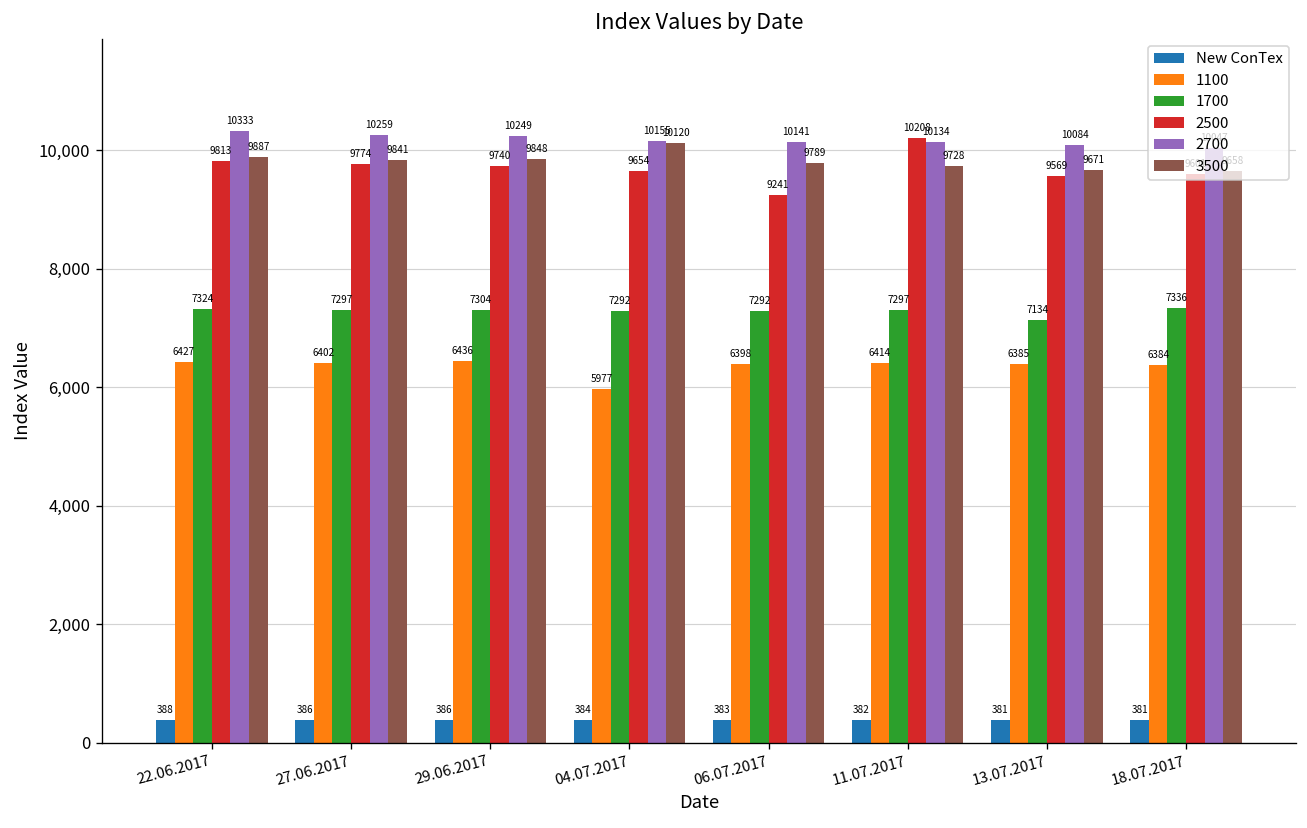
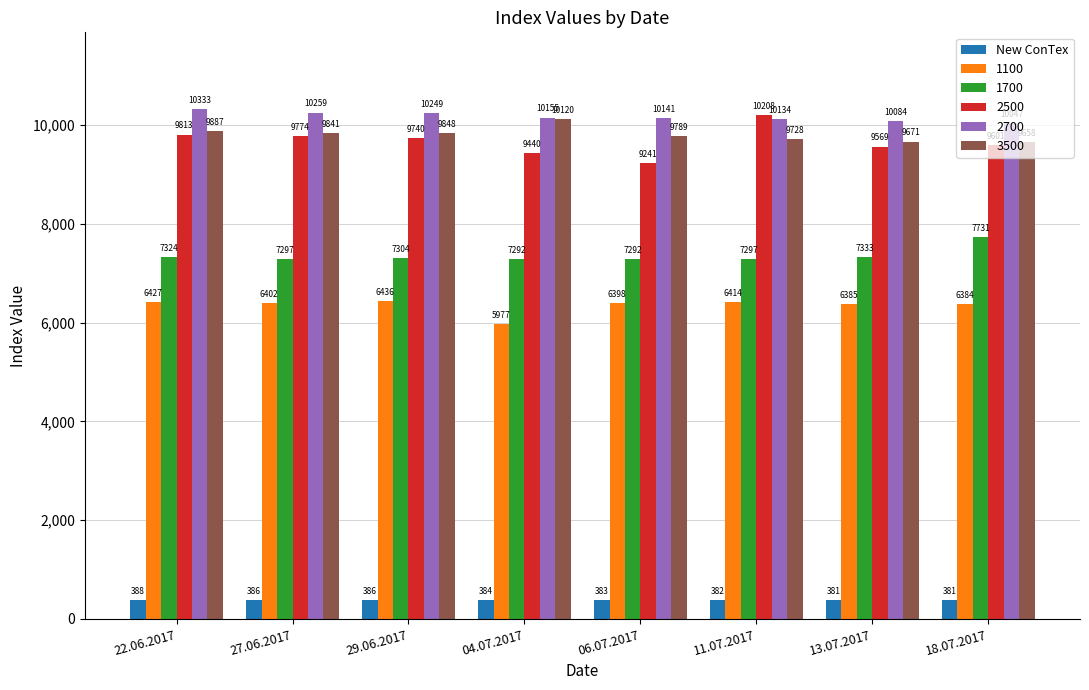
  {
    "New ConTex": {
      "22.06.2017": 388,
      "27.06.2017": 386,
      "29.06.2017": 386,
      "04.07.2017": 384,
      "06.07.2017": 383,
      "11.07.2017": 382,
      "13.07.2017": 381,
      "18.07.2017": 381
    },
    "1100": {
      "22.06.2017": 6427,
      "27.06.2017": 6402,
      "29.06.2017": 6436,
      "04.07.2017": 5977,
      "06.07.2017": 6398,
      "11.07.2017": 6414,
      "13.07.2017": 6385,
      "18.07.2017": 6384
    },
    "1700": {
      "22.06.2017": 7324,
      "27.06.2017": 7297,
      "29.06.2017": 7304,
      "04.07.2017": 7292,
      "06.07.2017": 7292,
      "11.07.2017": 7297,
-     "13.07.2017": 7134,
-     "18.07.2017": 7336
+     "13.07.2017": 7333,
+     "18.07.2017": 7731
    },
    "2500": {
      "22.06.2017": 9813,
      "27.06.2017": 9774,
      "29.06.2017": 9740,
-     "04.07.2017": 9654,
+     "04.07.2017": 9440,
      "06.07.2017": 9241,
      "13.07.2017": 9569
    },
    "2700": {
      "22.06.2017": 10333,
      "27.06.2017": 10259,
      "29.06.2017": 10249,
      "06.07.2017": 10141,
      "13.07.2017": 10084
    },
    "3500": {
      "22.06.2017": 9887,
      "27.06.2017": 9841,
      "29.06.2017": 9848,
      "06.07.2017": 9789,
      "11.07.2017": 9728,
      "13.07.2017": 9671
    }
  }
